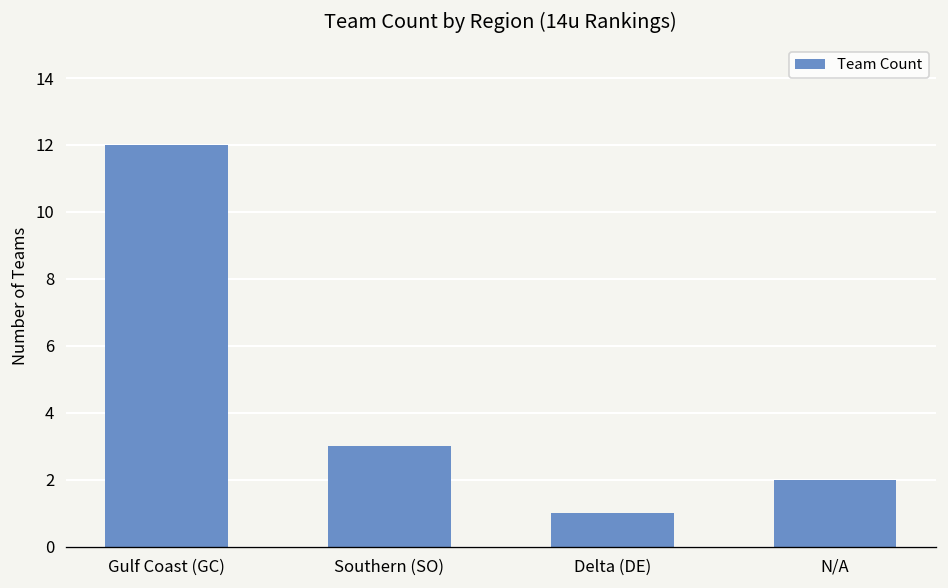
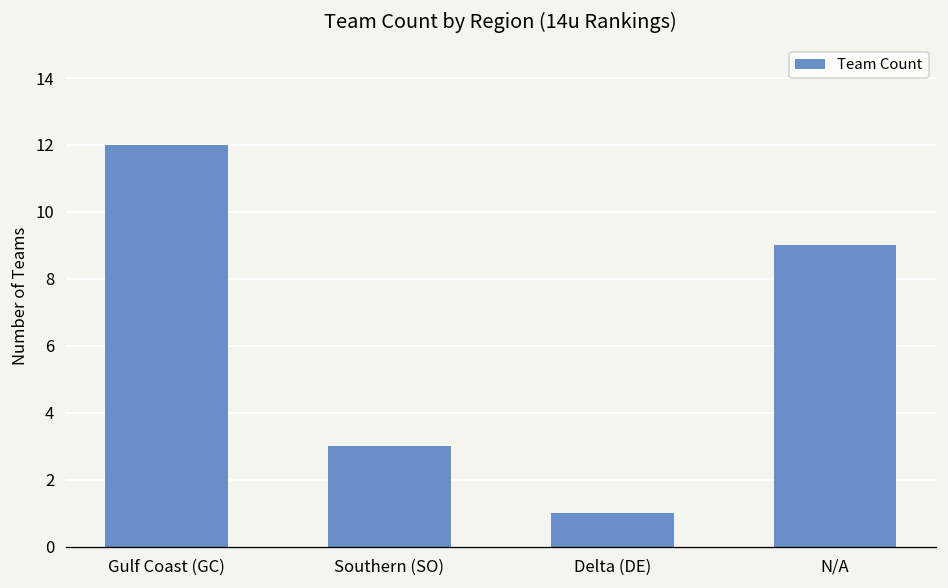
  {
    "Gulf Coast (GC)": 12,
    "Southern (SO)": 3,
    "Delta (DE)": 1,
-   "N/A": 2
+   "N/A": 9
  }
